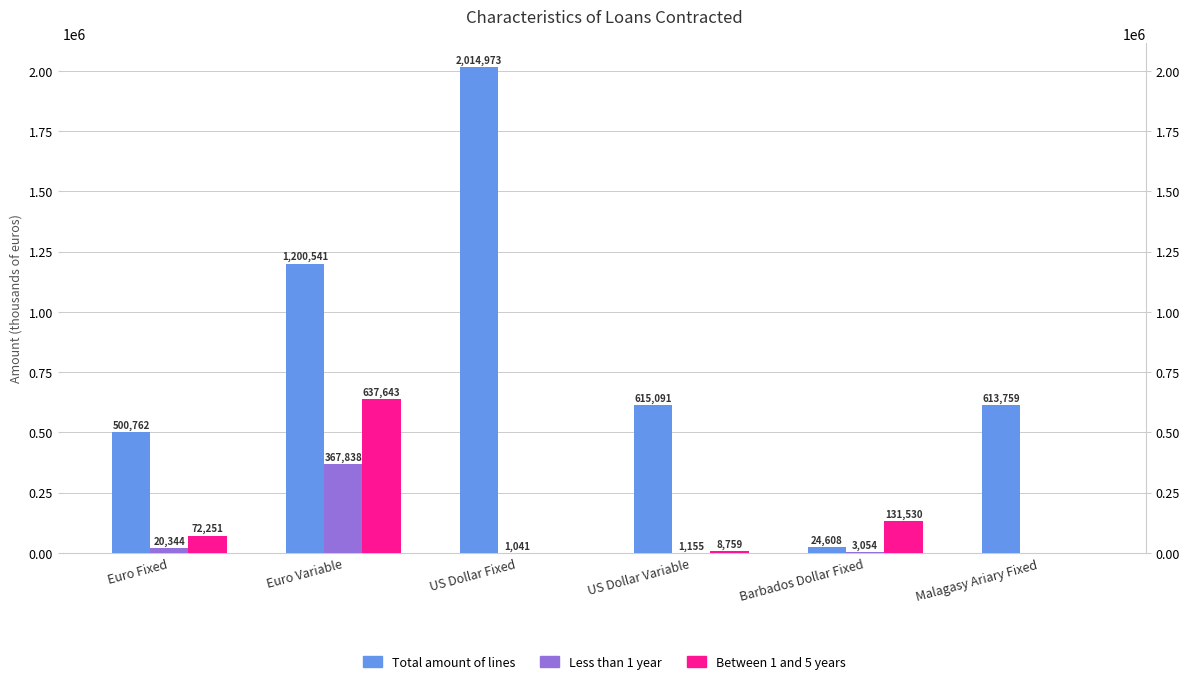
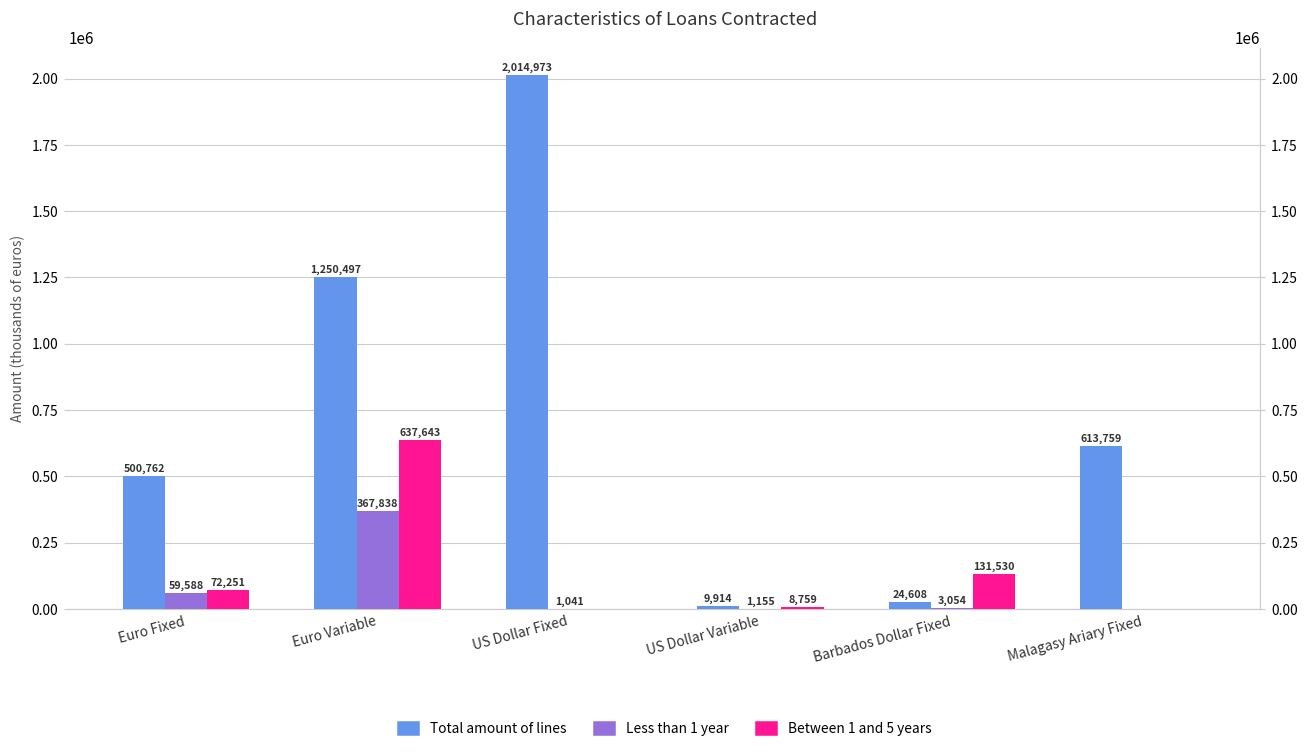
  {
    "Total amount of lines": {
      "Euro Fixed": "500,762",
-     "Euro Variable": "1,200,541",
+     "Euro Variable": "1,250,497",
      "US Dollar Fixed": "2,014,973",
-     "US Dollar Variable": "615,091",
+     "US Dollar Variable": "9,914",
      "Barbados Dollar Fixed": "24,608",
      "Malagasy Ariary Fixed": "613,759"
    },
    "Less than 1 year": {
-     "Euro Fixed": "20,344",
+     "Euro Fixed": "59,588",
      "Euro Variable": "367,838",
      "US Dollar Fixed": "1,041",
      "US Dollar Variable": "1,155",
      "Barbados Dollar Fixed": "3,054"
    },
    "Between 1 and 5 years": {
      "Euro Fixed": "72,251",
      "Euro Variable": "637,643",
      "US Dollar Variable": "8,759",
      "Barbados Dollar Fixed": "131,530"
    }
  }
